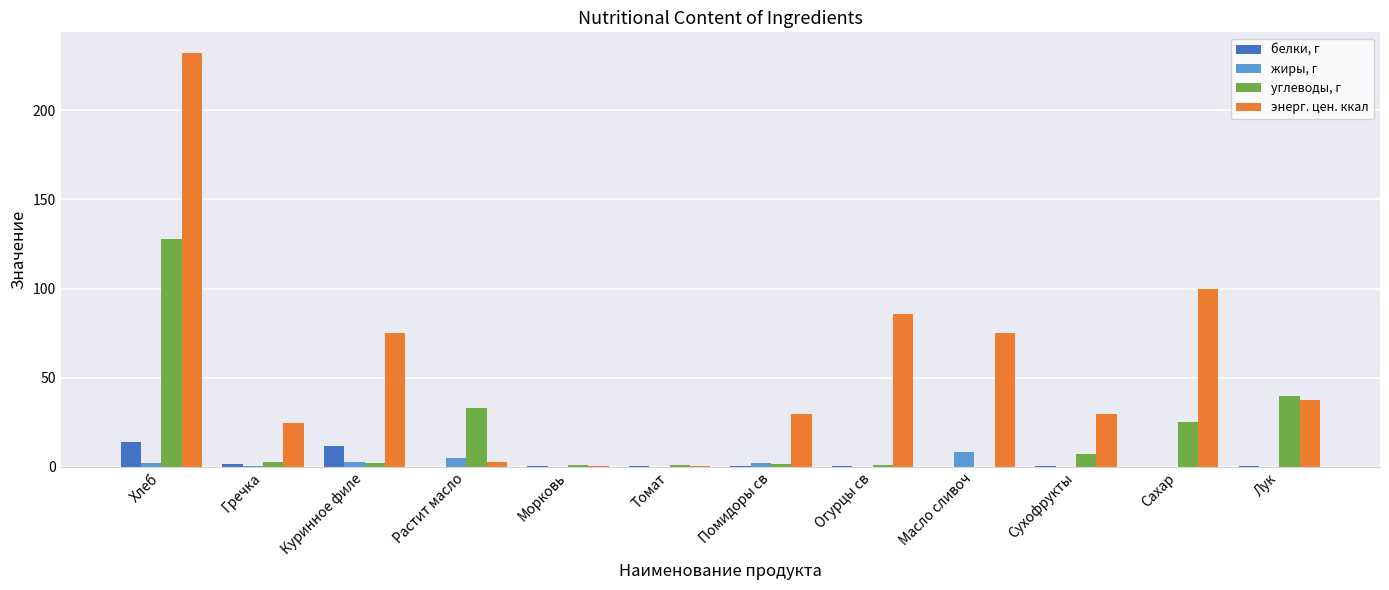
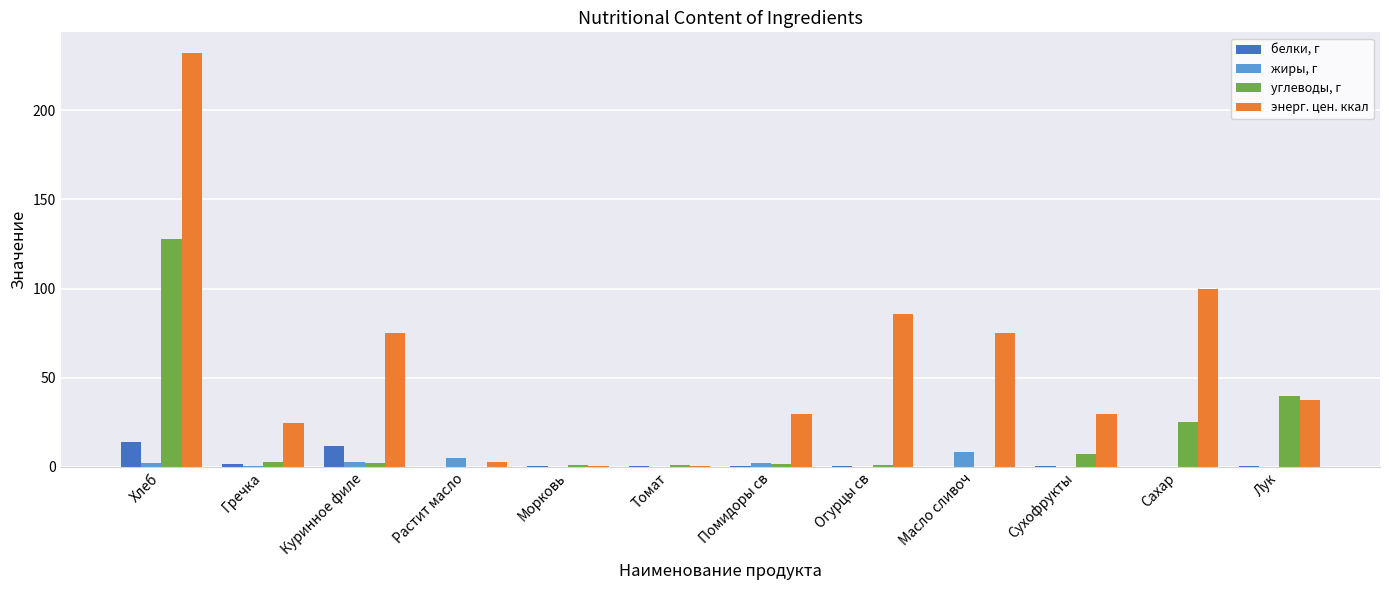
  {
    "углеводы, г": {
      "Хлеб": 128,
      "Гречка": 3,
      "Куринное филе": 2,
-     "Растит масло": 33,
+     "Растит масло": 0,
      "Помидоры св": 2,
      "Сухофрукты": 7,
      "Сахар": 25,
      "Лук": 40
    },
    "энерг. цен. ккал": {
      "Хлеб": 232,
      "Гречка": 25,
      "Куринное филе": 75,
      "Растит масло": 3,
      "Помидоры св": 30,
      "Огурцы св": 86,
      "Масло сливоч": 75,
      "Сухофрукты": 30,
      "Сахар": 100,
      "Лук": 37
    }
  }
